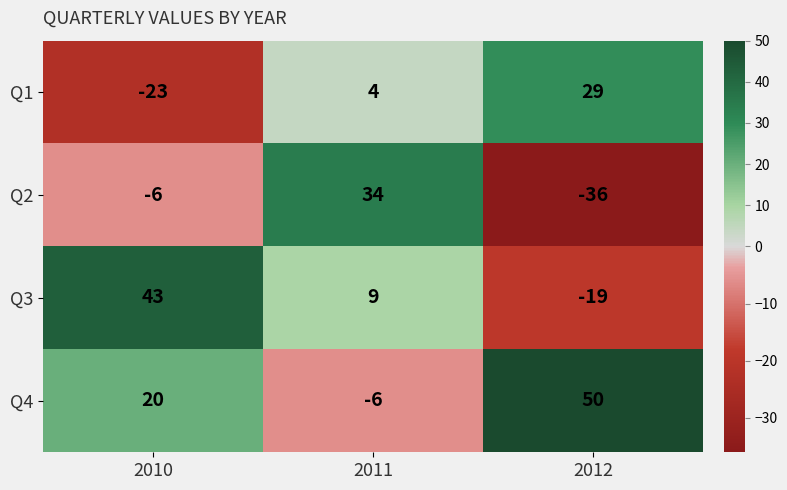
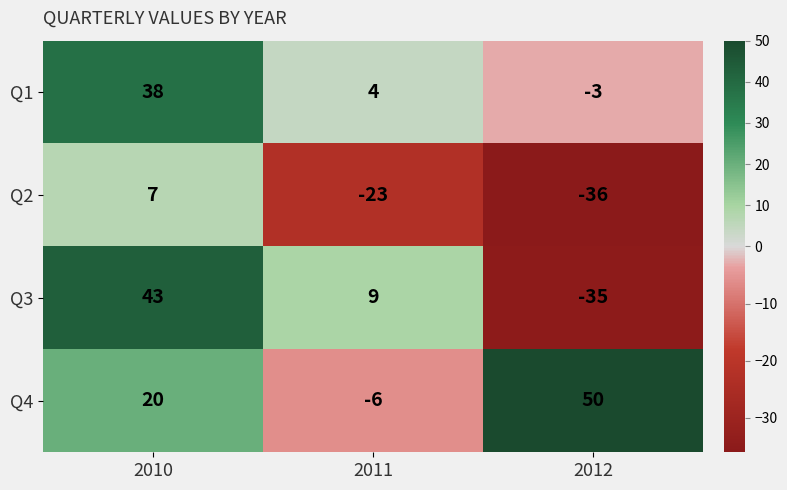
  {
    "Q1": {
-     "2010": -23,
+     "2010": 38,
      "2011": 4,
-     "2012": 29
+     "2012": -3
    },
    "Q2": {
-     "2010": -6,
-     "2011": 34,
+     "2010": 7,
+     "2011": -23,
      "2012": -36
    },
    "Q3": {
      "2010": 43,
      "2011": 9,
-     "2012": -19
+     "2012": -35
    },
    "Q4": {
      "2010": 20,
      "2011": -6,
      "2012": 50
    }
  }
